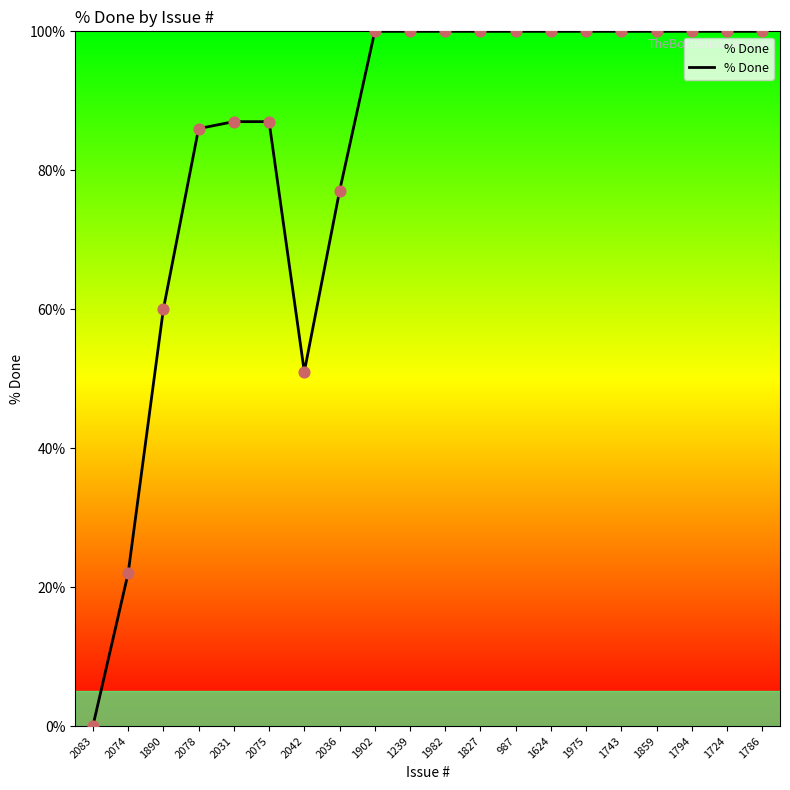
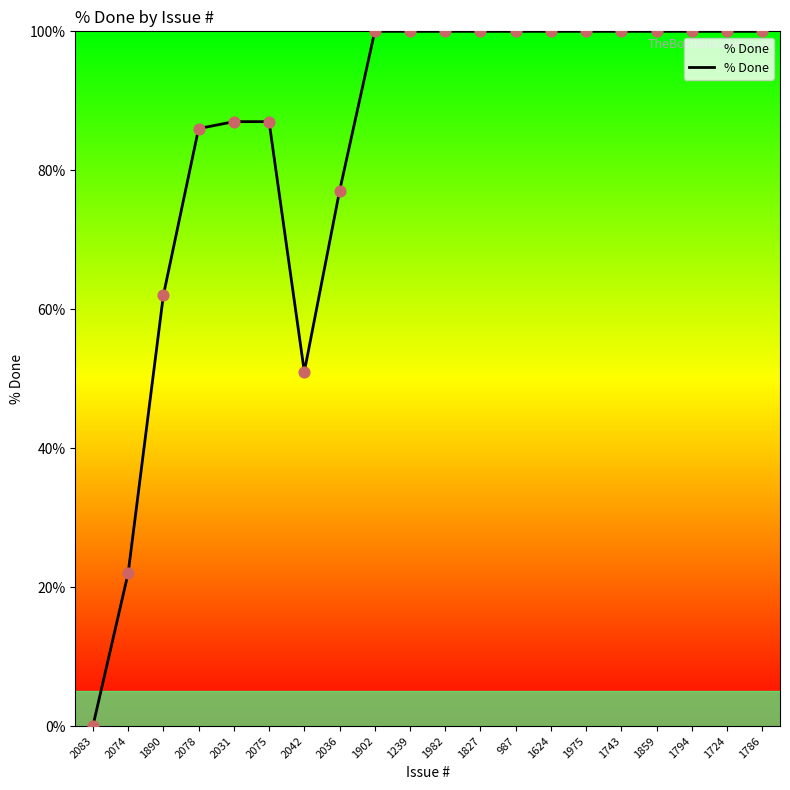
  {
    "2074": "22%",
-   "1890": "60%",
+   "1890": "62%",
    "2078": "86%",
    "2031": "87%",
    "2075": "87%",
    "2042": "51%",
    "2036": "77%",
    "1902": "100%",
    "1239": "100%",
    "1982": "100%",
    "1827": "100%",
    "987": "100%",
    "1624": "100%",
    "1975": "100%",
    "1743": "100%",
    "1859": "100%",
    "1794": "100%",
    "1724": "100%",
    "1786": "100%"
  }
